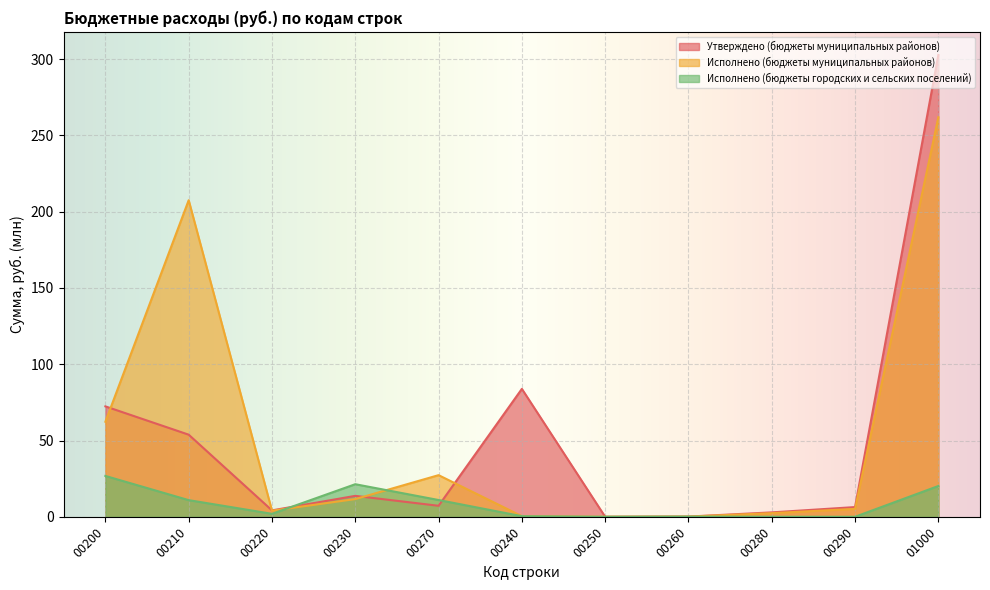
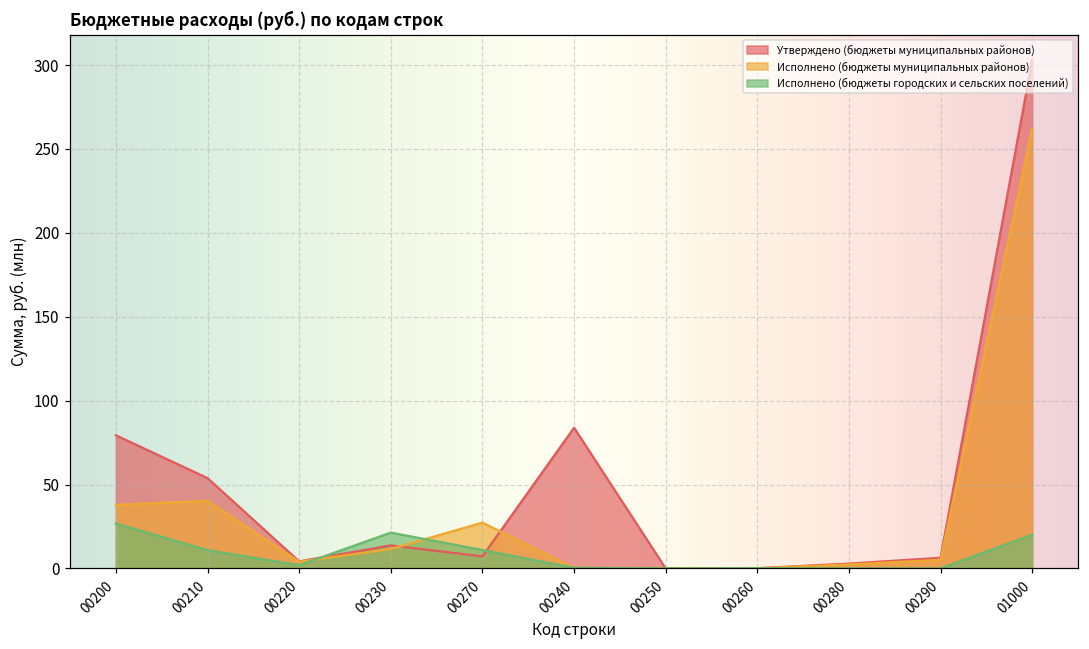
  {
    "Утверждено (бюджеты муниципальных районов)": {
-     "00200": 72,
+     "00200": 79,
      "00210": 54,
      "00230": 14,
      "00270": 7,
      "00240": 84
    },
    "Исполнено (бюджеты муниципальных районов)": {
-     "00200": 62,
-     "00210": 208,
+     "00200": 38,
+     "00210": 40,
      "00230": 12,
      "00270": 27,
      "01000": 262
    },
    "Исполнено (бюджеты городских и сельских поселений)": {
      "00200": 27,
      "00210": 11,
      "00220": 2,
      "00230": 21,
      "00270": 11,
      "00280": 0,
      "00290": 0,
      "01000": 20
    }
  }
